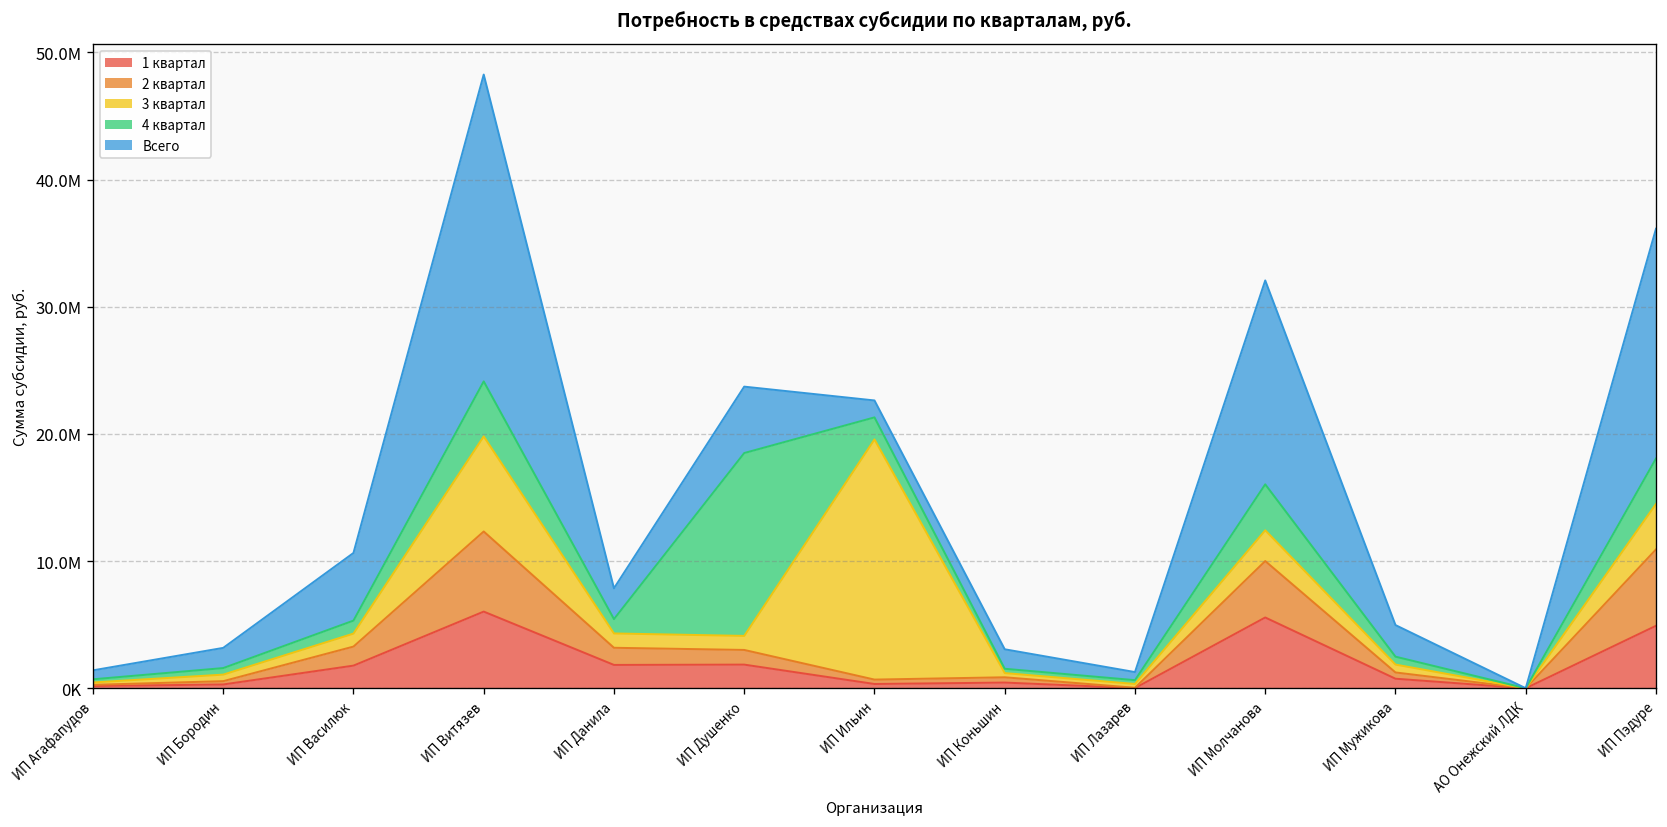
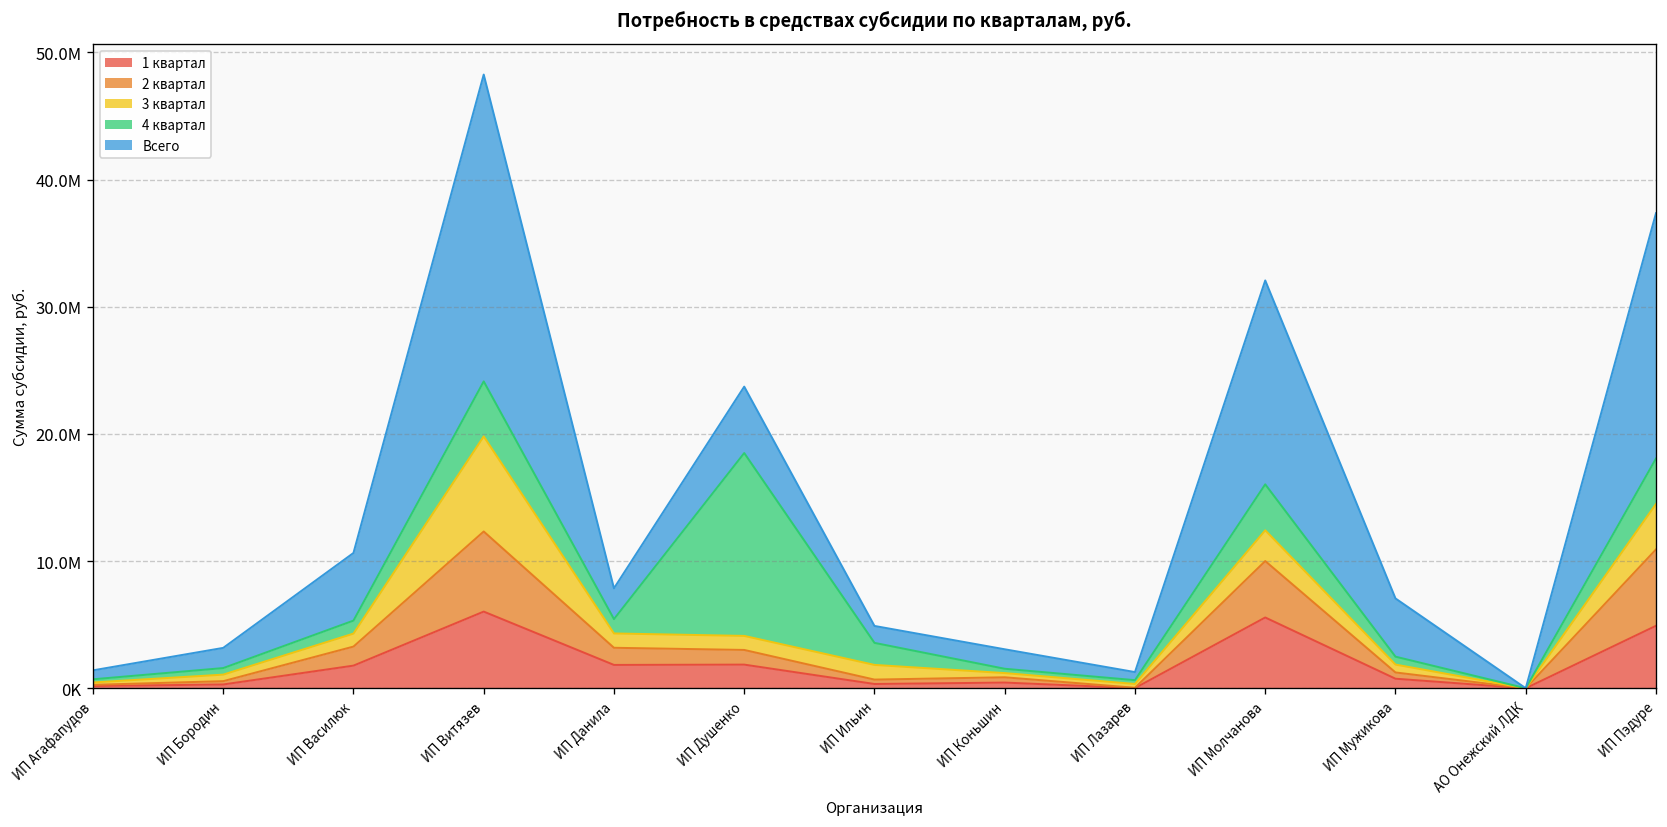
  {
    "3 квартал": {
      "ИП Бородин": 500000,
      "ИП Василюк": 1000000,
      "ИП Витязев": 7500000,
      "ИП Данила": 1100000,
      "ИП Душенко": 1100000,
-     "ИП Ильин": 18900000,
+     "ИП Ильин": 1200000,
      "ИП Коньшин": 300000,
      "ИП Лазарев": 300000,
      "ИП Молчанова": 2400000,
      "ИП Мужикова": 600000,
      "ИП Пэдуре": 3600000
    },
    "4 квартал": {
      "ИП Агафапудов": 200000,
      "ИП Бородин": 500000,
      "ИП Василюк": 1000000,
      "ИП Витязев": 4300000,
      "ИП Данила": 1100000,
      "ИП Душенко": 14400000,
      "ИП Ильин": 1700000,
      "ИП Коньшин": 300000,
      "ИП Лазарев": 300000,
      "ИП Молчанова": 3600000,
      "ИП Мужикова": 600000,
      "ИП Пэдуре": 3600000
    },
    "Всего": {
      "ИП Агафапудов": 700000,
      "ИП Бородин": 1600000,
      "ИП Василюк": 5300000,
      "ИП Витязев": 24100000,
      "ИП Данила": 2400000,
      "ИП Душенко": 5200000,
      "ИП Ильин": 1300000,
      "ИП Коньшин": 1500000,
      "ИП Лазарев": 600000,
      "ИП Молчанова": 16000000,
-     "ИП Мужикова": 2500000,
-     "ИП Пэдуре": 18100000
+     "ИП Мужикова": 4600000,
+     "ИП Пэдуре": 19300000
    }
  }
